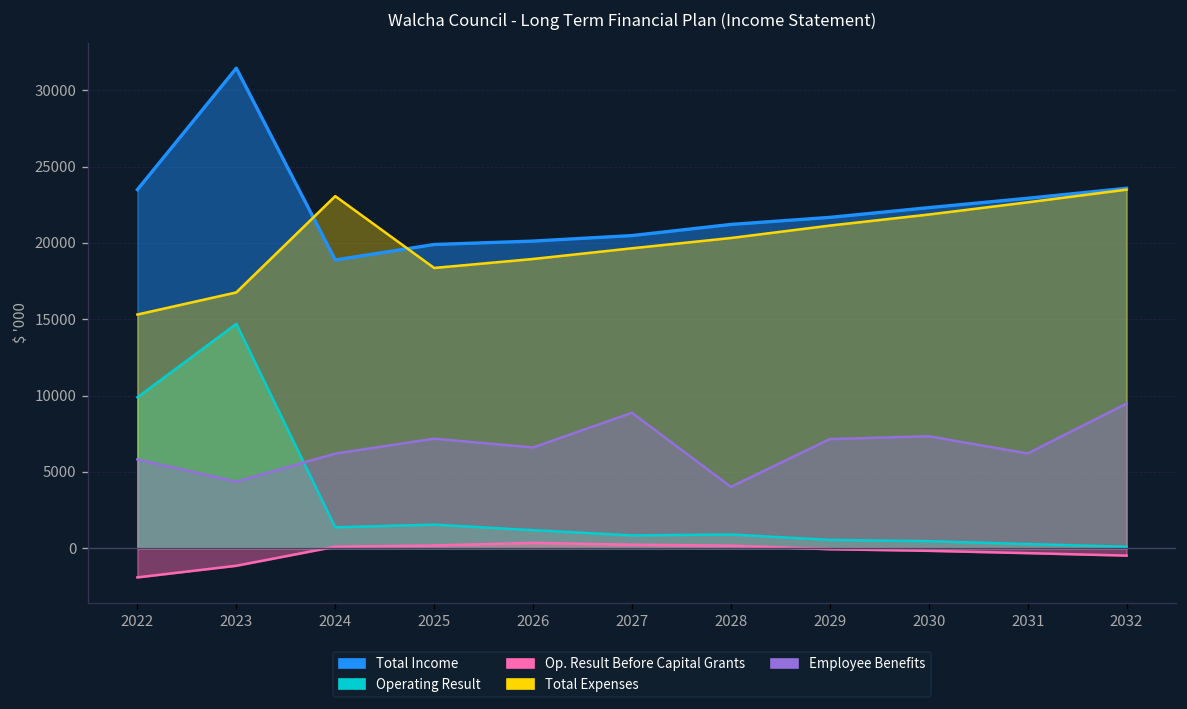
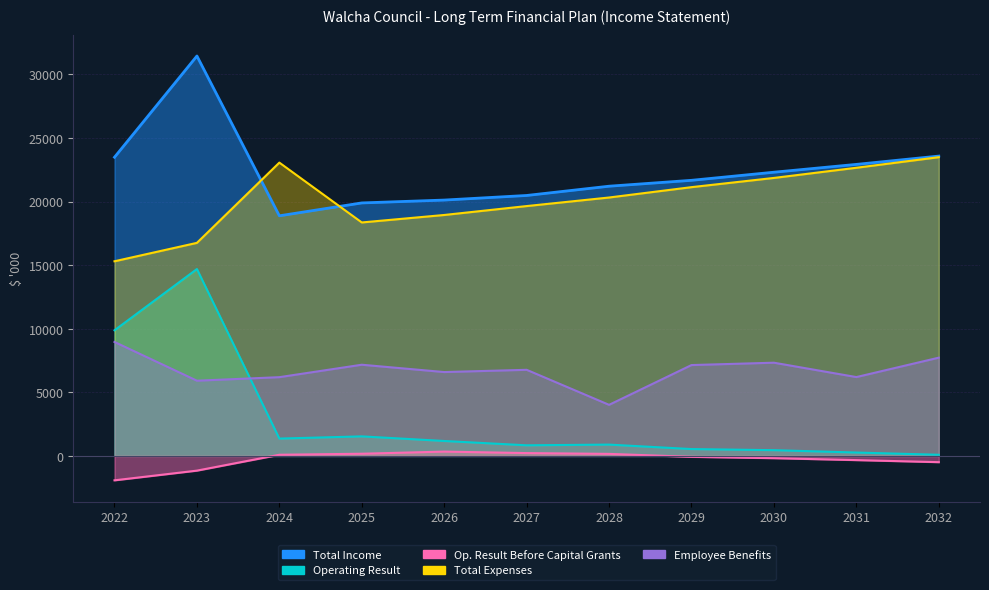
  {
    "Total Expenses": {
      "2022": 15300,
      "2023": 16800,
      "2024": 23100,
      "2025": 18400,
      "2026": 18900,
      "2027": 19700,
      "2028": 20300,
      "2029": 21100,
      "2030": 21900,
      "2031": 22700
    },
    "Employee Benefits": {
-     "2022": 5800,
-     "2023": 4400,
+     "2022": 9000,
+     "2023": 5900,
      "2024": 6200,
      "2025": 7200,
      "2026": 6600,
-     "2027": 8900,
+     "2027": 6800,
      "2028": 4000,
      "2029": 7100,
      "2030": 7300,
      "2031": 6200,
-     "2032": 9500
+     "2032": 7700
    }
  }
